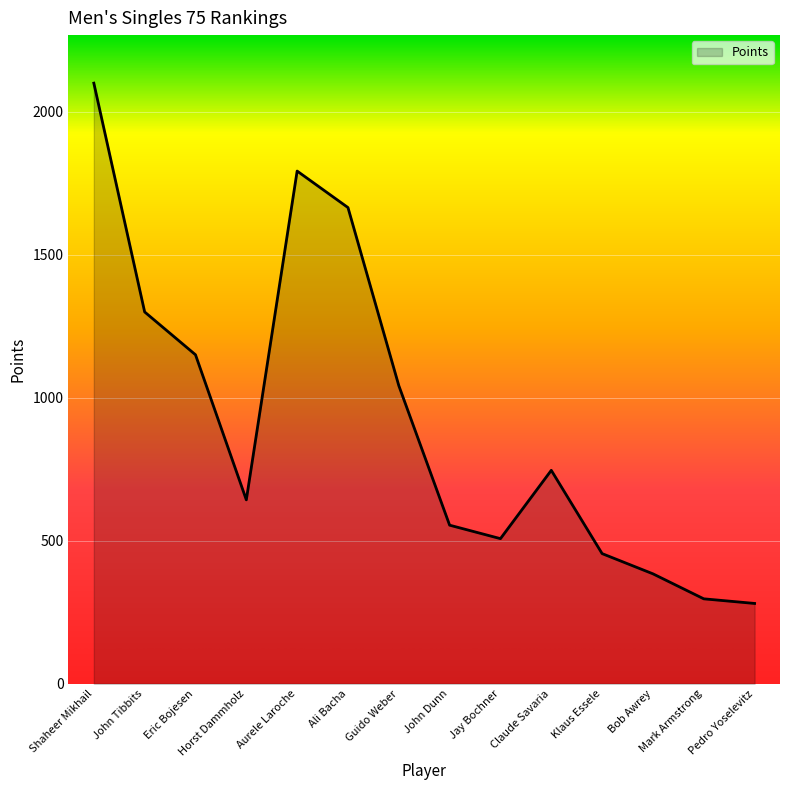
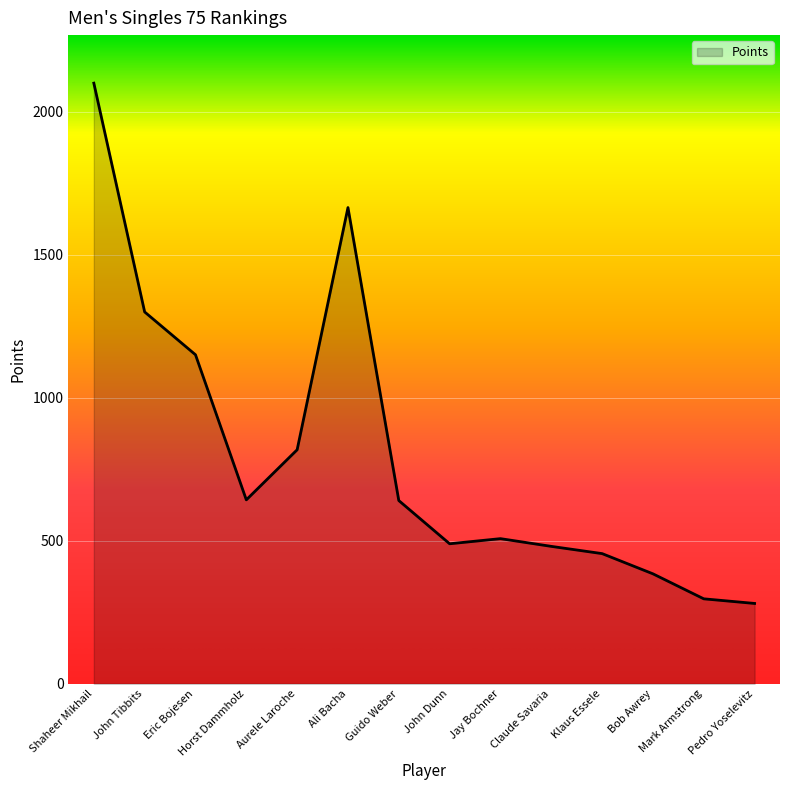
  {
    "Shaheer Mikhail": 2100,
    "John Tibbits": 1300,
    "Eric Bojesen": 1150,
    "Horst Dammholz": 640,
-   "Aurele Laroche": 1790,
+   "Aurele Laroche": 820,
    "Ali Bacha": 1670,
-   "Guido Weber": 1040,
-   "John Dunn": 550,
+   "Guido Weber": 640,
+   "John Dunn": 490,
    "Jay Bochner": 510,
-   "Claude Savaria": 750,
+   "Claude Savaria": 480,
    "Klaus Essele": 460,
    "Bob Awrey": 380,
    "Mark Armstrong": 300,
    "Pedro Yoselevitz": 280
  }
